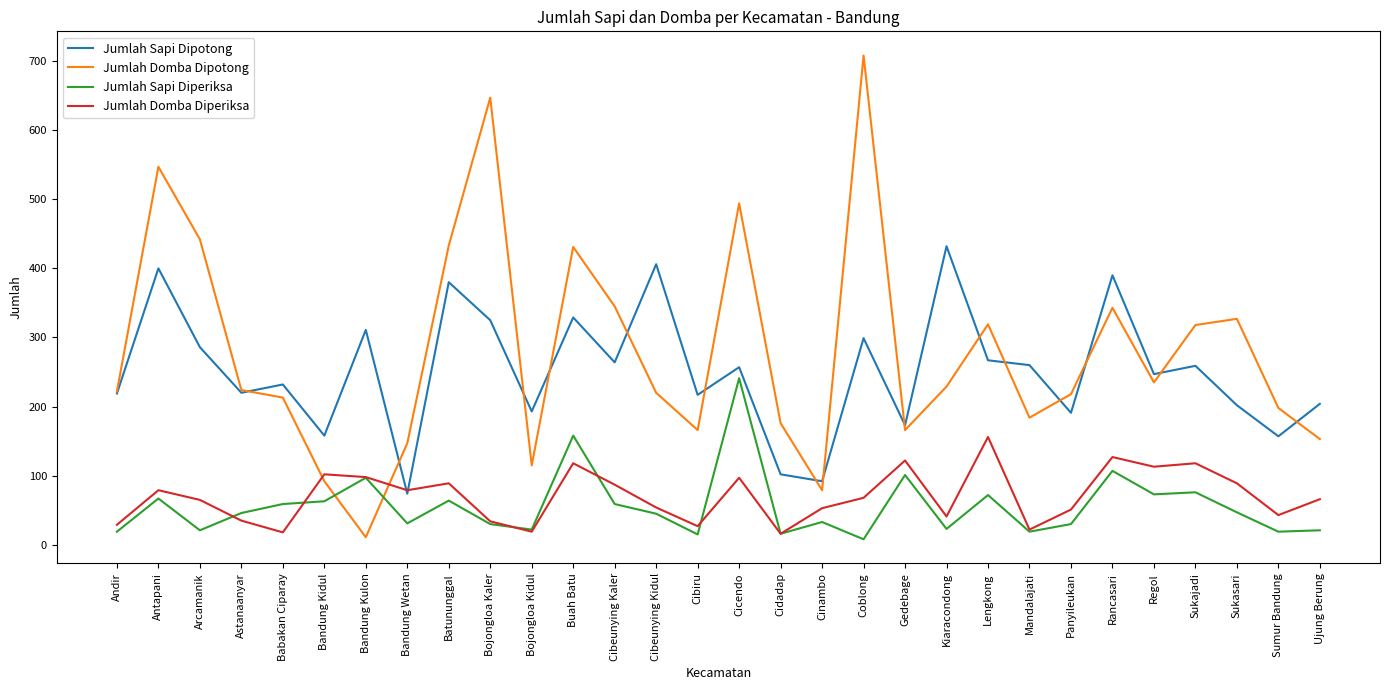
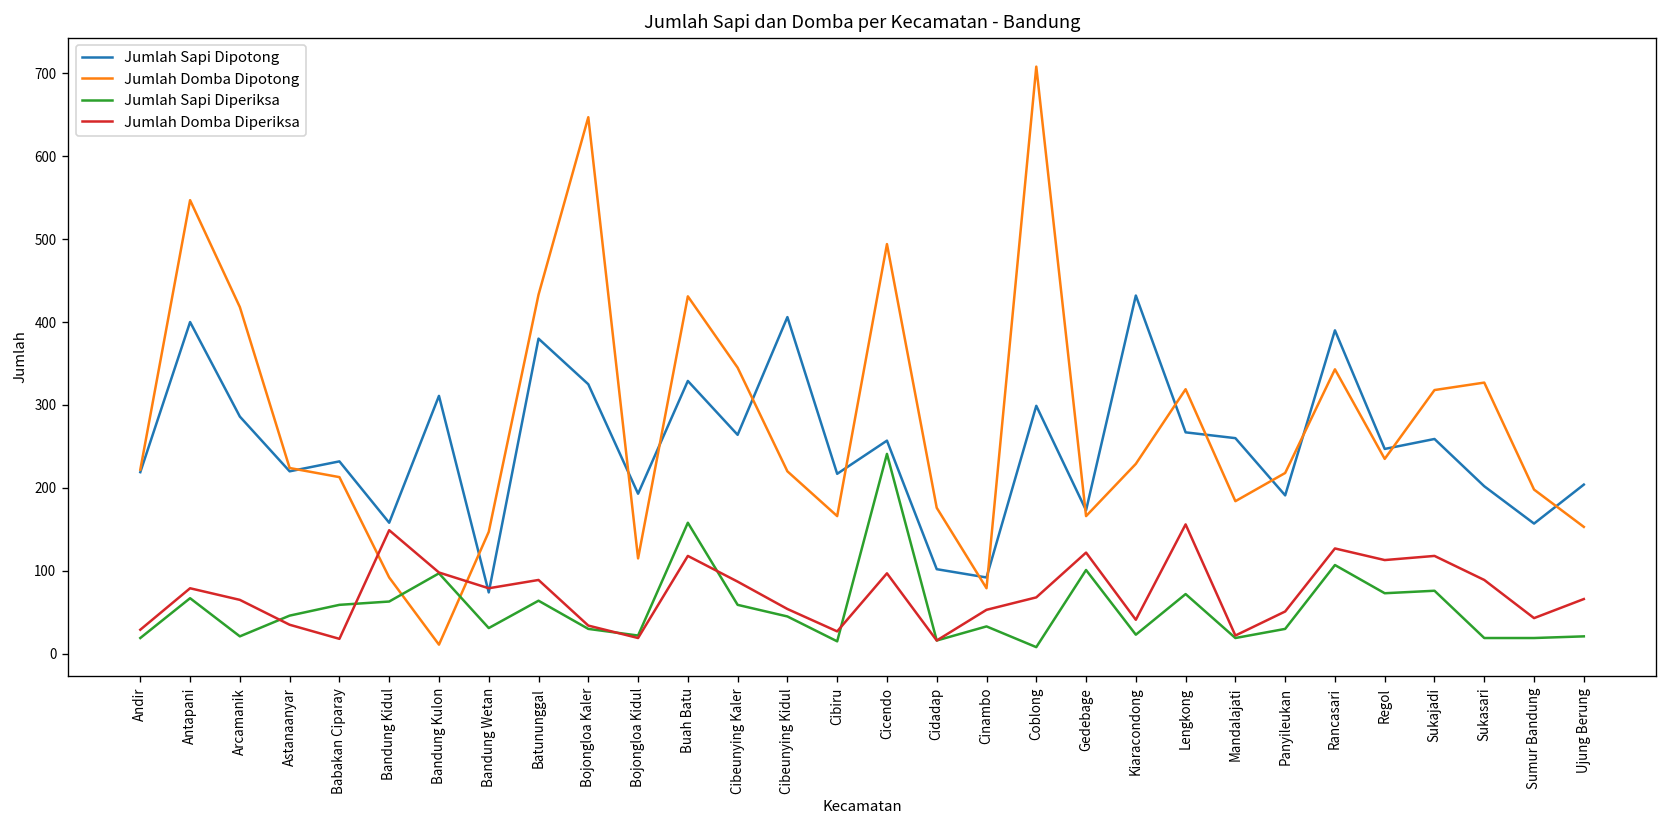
  {
    "Jumlah Sapi Dipotong": {
      "Antapani": 400,
      "Arcamanik": 290,
      "Astanaanyar": 220,
      "Babakan Ciparay": 230,
      "Bandung Kidul": 160,
      "Bandung Kulon": 310,
      "Bandung Wetan": 70,
      "Batununggal": 380,
      "Bojongloa Kaler": 330,
      "Bojongloa Kidul": 190,
      "Buah Batu": 330,
      "Cibeunying Kaler": 260,
      "Cibeunying Kidul": 410,
      "Cibiru": 220,
      "Cicendo": 260,
      "Cidadap": 100,
      "Cinambo": 90,
      "Coblong": 300,
      "Gedebage": 170,
      "Kiaracondong": 430,
      "Lengkong": 270,
      "Mandalajati": 260,
      "Panyileukan": 190,
      "Rancasari": 390,
      "Regol": 250,
      "Sukajadi": 260,
      "Sukasari": 200,
      "Sumur Bandung": 160,
      "Ujung Berung": 200
    },
    "Jumlah Domba Dipotong": {
      "Antapani": 550,
-     "Arcamanik": 440,
+     "Arcamanik": 420,
      "Astanaanyar": 220,
      "Babakan Ciparay": 210,
      "Bandung Kidul": 90,
      "Bandung Kulon": 10,
      "Bandung Wetan": 150,
      "Batununggal": 430,
      "Bojongloa Kaler": 650,
      "Bojongloa Kidul": 120,
      "Buah Batu": 430,
      "Cibeunying Kaler": 350,
      "Cibeunying Kidul": 220,
      "Cibiru": 170,
      "Cicendo": 490,
      "Cidadap": 180,
      "Cinambo": 80,
      "Coblong": 710,
      "Gedebage": 170,
      "Kiaracondong": 230,
      "Lengkong": 320,
      "Mandalajati": 180,
      "Panyileukan": 220,
      "Rancasari": 340,
      "Regol": 240,
      "Sukajadi": 320,
      "Sukasari": 330,
      "Sumur Bandung": 200,
      "Ujung Berung": 150
    },
    "Jumlah Sapi Diperiksa": {
      "Andir": 20,
      "Antapani": 70,
      "Arcamanik": 20,
      "Astanaanyar": 50,
      "Babakan Ciparay": 60,
      "Bandung Kidul": 60,
      "Bandung Wetan": 30,
      "Batununggal": 60,
      "Bojongloa Kaler": 30,
      "Buah Batu": 160,
      "Cibeunying Kaler": 60,
      "Cibeunying Kidul": 50,
      "Cibiru": 20,
      "Cicendo": 240,
      "Cinambo": 30,
      "Coblong": 10,
      "Gedebage": 100,
      "Kiaracondong": 20,
      "Lengkong": 70,
      "Panyileukan": 30,
      "Rancasari": 110,
      "Regol": 70,
      "Sukajadi": 80,
-     "Sukasari": 50,
+     "Sukasari": 20,
      "Sumur Bandung": 20,
      "Ujung Berung": 20
    },
    "Jumlah Domba Diperiksa": {
      "Andir": 30,
      "Antapani": 80,
      "Arcamanik": 70,
      "Astanaanyar": 40,
      "Babakan Ciparay": 20,
-     "Bandung Kidul": 100,
+     "Bandung Kidul": 150,
      "Bandung Wetan": 80,
      "Batununggal": 90,
      "Bojongloa Kaler": 30,
      "Buah Batu": 120,
      "Cibeunying Kaler": 90,
      "Cibeunying Kidul": 50,
      "Cibiru": 30,
      "Cicendo": 100,
      "Cinambo": 50,
      "Coblong": 70,
      "Gedebage": 120,
      "Kiaracondong": 40,
      "Lengkong": 160,
      "Panyileukan": 50,
      "Rancasari": 130,
      "Regol": 110,
      "Sukajadi": 120,
      "Sukasari": 90,
      "Sumur Bandung": 40,
      "Ujung Berung": 70
    }
  }
